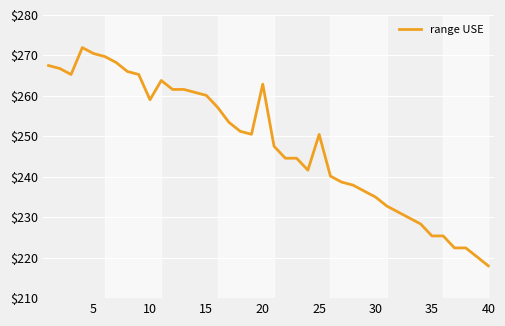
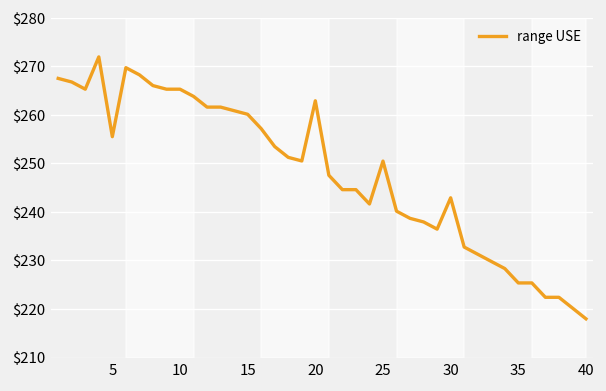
  {
-   "5": "$270",
-   "10": "$259",
+   "5": "$255",
+   "10": "$265",
    "15": "$260",
    "20": "$263",
    "25": "$250",
-   "30": "$235",
+   "30": "$243",
    "35": "$225",
    "40": "$218"
  }
